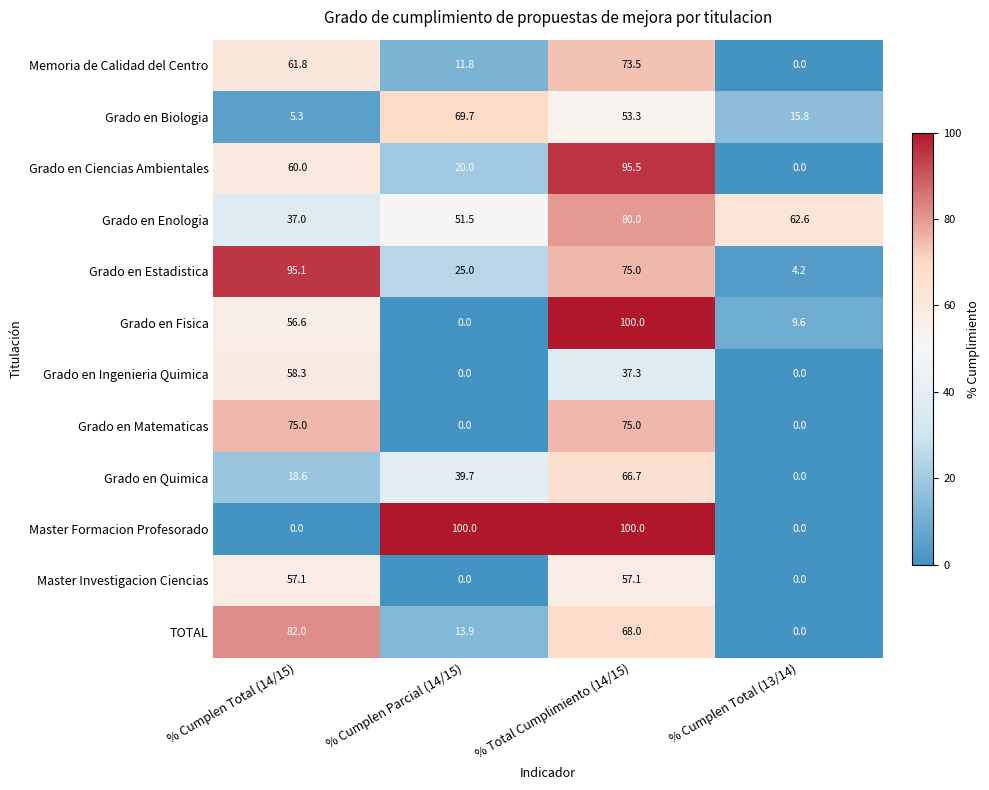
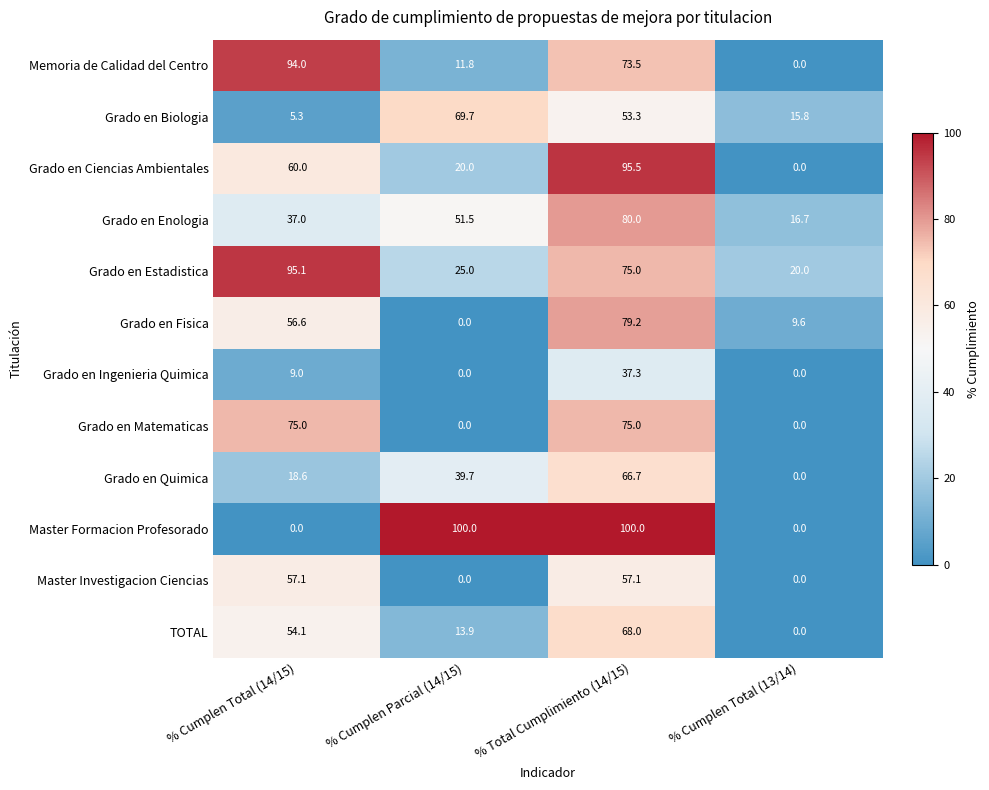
  {
    "Memoria de Calidad del Centro": {
-     "% Cumplen Total (14/15)": 61.8,
+     "% Cumplen Total (14/15)": 94.0,
      "% Cumplen Parcial (14/15)": 11.8,
      "% Total Cumplimiento (14/15)": 73.5,
      "% Cumplen Total (13/14)": 0.0
    },
    "Grado en Biologia": {
      "% Cumplen Total (14/15)": 5.3,
      "% Cumplen Parcial (14/15)": 69.7,
      "% Total Cumplimiento (14/15)": 53.3,
      "% Cumplen Total (13/14)": 15.8
    },
    "Grado en Ciencias Ambientales": {
      "% Cumplen Total (14/15)": 60.0,
      "% Cumplen Parcial (14/15)": 20.0,
      "% Total Cumplimiento (14/15)": 95.5,
      "% Cumplen Total (13/14)": 0.0
    },
    "Grado en Enologia": {
      "% Cumplen Total (14/15)": 37.0,
      "% Cumplen Parcial (14/15)": 51.5,
      "% Total Cumplimiento (14/15)": 80.0,
-     "% Cumplen Total (13/14)": 62.6
+     "% Cumplen Total (13/14)": 16.7
    },
    "Grado en Estadistica": {
      "% Cumplen Total (14/15)": 95.1,
      "% Cumplen Parcial (14/15)": 25.0,
      "% Total Cumplimiento (14/15)": 75.0,
-     "% Cumplen Total (13/14)": 4.2
+     "% Cumplen Total (13/14)": 20.0
    },
    "Grado en Fisica": {
      "% Cumplen Total (14/15)": 56.6,
      "% Cumplen Parcial (14/15)": 0.0,
-     "% Total Cumplimiento (14/15)": 100.0,
+     "% Total Cumplimiento (14/15)": 79.2,
      "% Cumplen Total (13/14)": 9.6
    },
    "Grado en Ingenieria Quimica": {
-     "% Cumplen Total (14/15)": 58.3,
+     "% Cumplen Total (14/15)": 9.0,
      "% Cumplen Parcial (14/15)": 0.0,
      "% Total Cumplimiento (14/15)": 37.3,
      "% Cumplen Total (13/14)": 0.0
    },
    "Grado en Matematicas": {
      "% Cumplen Total (14/15)": 75.0,
      "% Cumplen Parcial (14/15)": 0.0,
      "% Total Cumplimiento (14/15)": 75.0,
      "% Cumplen Total (13/14)": 0.0
    },
    "Grado en Quimica": {
      "% Cumplen Total (14/15)": 18.6,
      "% Cumplen Parcial (14/15)": 39.7,
      "% Total Cumplimiento (14/15)": 66.7,
      "% Cumplen Total (13/14)": 0.0
    },
    "Master Formacion Profesorado": {
      "% Cumplen Total (14/15)": 0.0,
      "% Cumplen Parcial (14/15)": 100.0,
      "% Total Cumplimiento (14/15)": 100.0,
      "% Cumplen Total (13/14)": 0.0
    },
    "Master Investigacion Ciencias": {
      "% Cumplen Total (14/15)": 57.1,
      "% Cumplen Parcial (14/15)": 0.0,
      "% Total Cumplimiento (14/15)": 57.1,
      "% Cumplen Total (13/14)": 0.0
    },
    "TOTAL": {
-     "% Cumplen Total (14/15)": 82.0,
+     "% Cumplen Total (14/15)": 54.1,
      "% Cumplen Parcial (14/15)": 13.9,
      "% Total Cumplimiento (14/15)": 68.0,
      "% Cumplen Total (13/14)": 0.0
    }
  }
